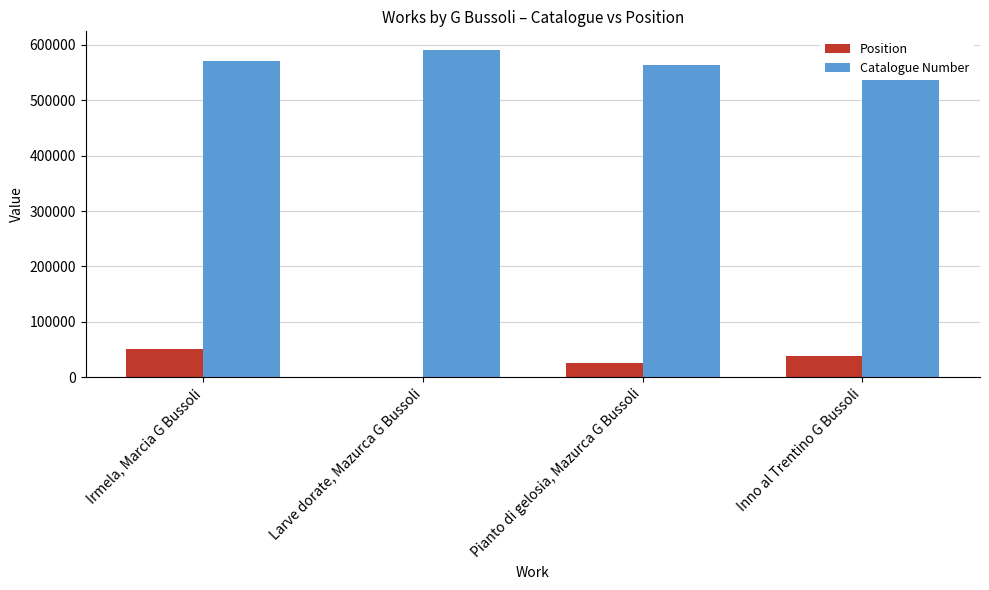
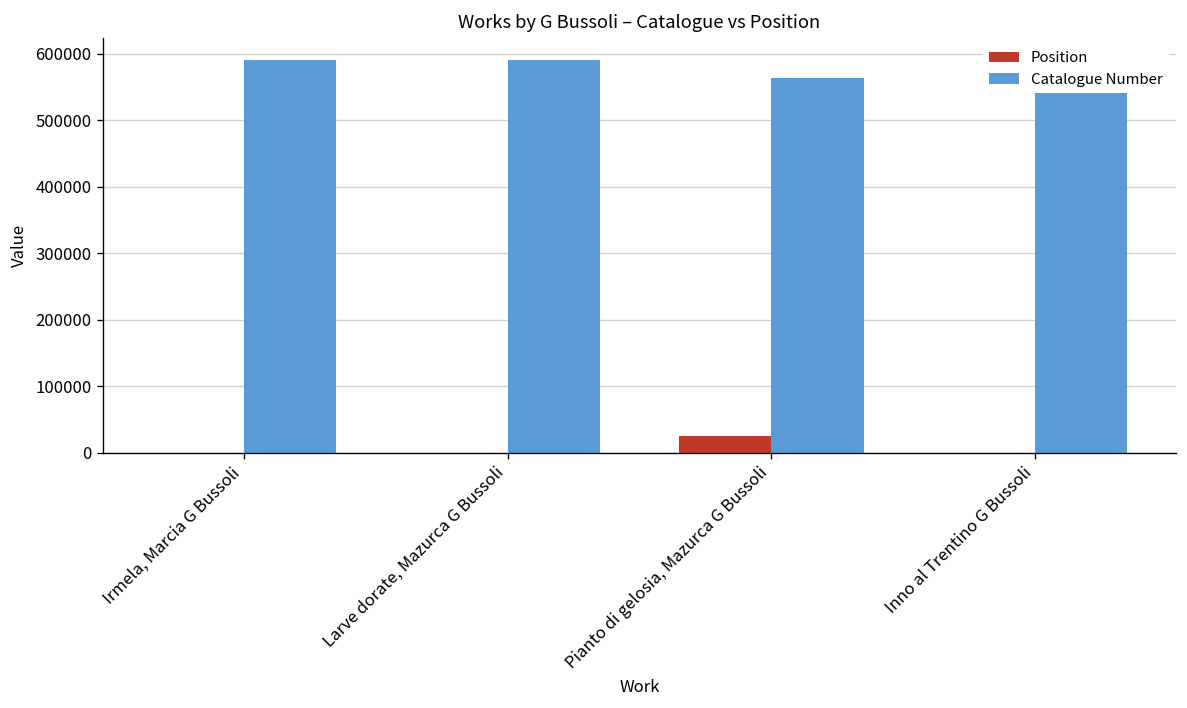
  {
    "Position": {
-     "Irmela, Marcia G Bussoli": 50000,
+     "Irmela, Marcia G Bussoli": 0,
      "Pianto di gelosia, Mazurca G Bussoli": 30000,
-     "Inno al Trentino G Bussoli": 40000
+     "Inno al Trentino G Bussoli": 0
    },
    "Catalogue Number": {
-     "Irmela, Marcia G Bussoli": 570000,
+     "Irmela, Marcia G Bussoli": 590000,
      "Larve dorate, Mazurca G Bussoli": 590000,
      "Pianto di gelosia, Mazurca G Bussoli": 560000
    }
  }
